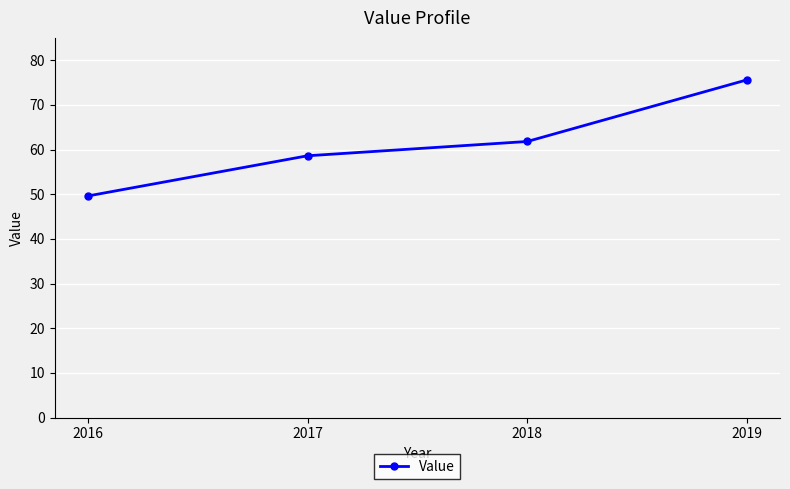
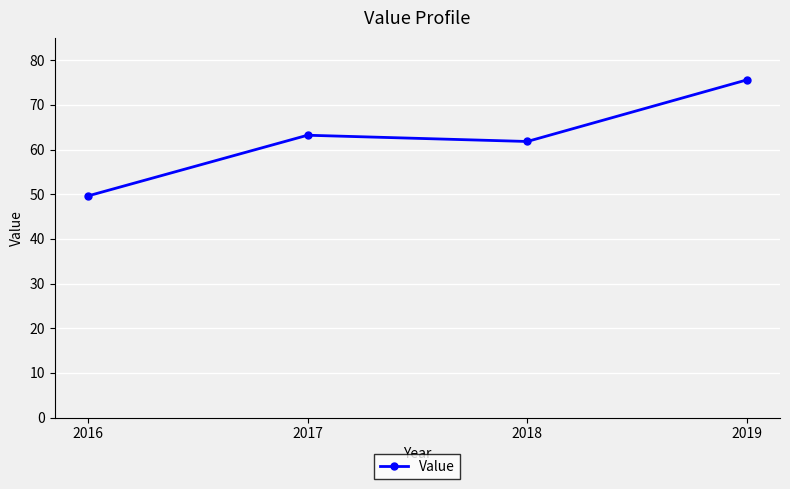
  {
    "2016": 50,
-   "2017": 59,
+   "2017": 63,
    "2018": 62,
    "2019": 76
  }
